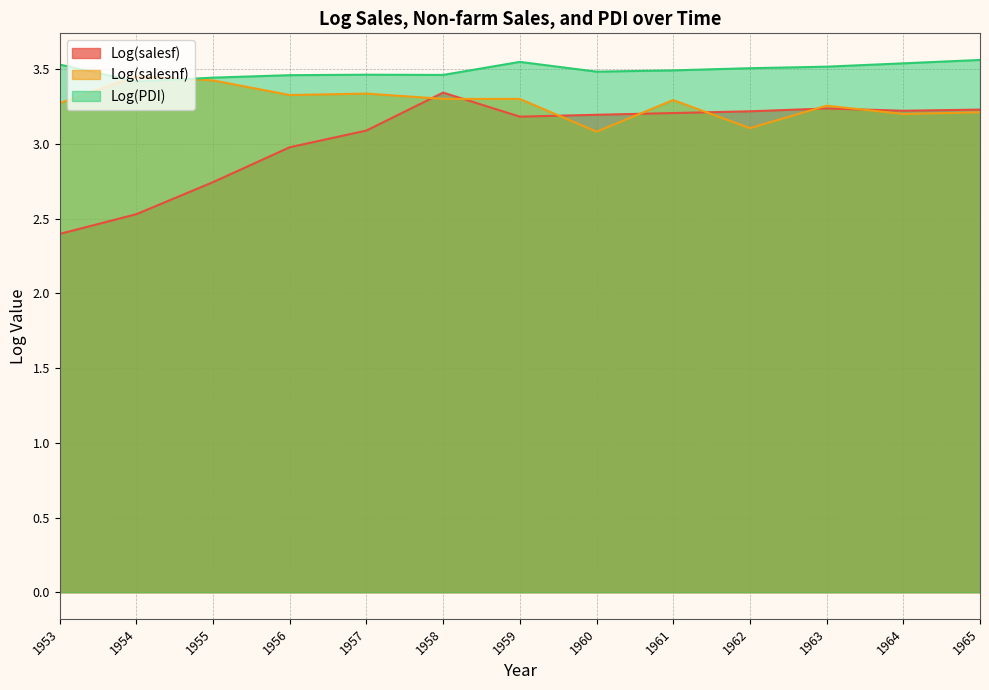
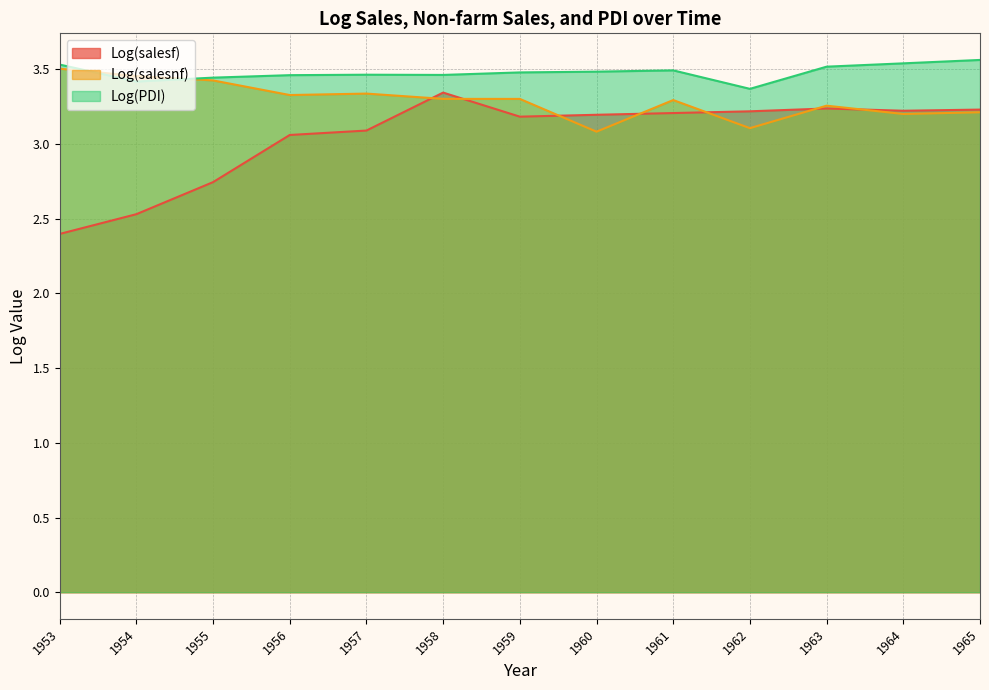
  {
    "Log(salesf)": {
      "1953": 2.40,
      "1954": 2.53,
      "1955": 2.75,
-     "1956": 2.98,
+     "1956": 3.06,
      "1957": 3.09,
      "1958": 3.34,
      "1959": 3.18,
      "1960": 3.20,
      "1961": 3.21,
      "1962": 3.22,
      "1963": 3.24,
      "1964": 3.22,
      "1965": 3.23
    },
    "Log(salesnf)": {
-     "1953": 3.27,
+     "1953": 3.50,
      "1955": 3.43,
      "1956": 3.33,
      "1957": 3.34,
      "1958": 3.30,
      "1959": 3.30,
      "1960": 3.08,
      "1961": 3.29,
      "1962": 3.11,
      "1963": 3.26,
      "1964": 3.20,
      "1965": 3.21
    },
    "Log(PDI)": {
      "1953": 3.53,
      "1955": 3.44,
      "1956": 3.46,
      "1957": 3.46,
      "1958": 3.46,
-     "1959": 3.55,
+     "1959": 3.48,
      "1960": 3.49,
      "1961": 3.49,
-     "1962": 3.51,
+     "1962": 3.37,
      "1963": 3.52,
      "1964": 3.54,
      "1965": 3.56
    }
  }
